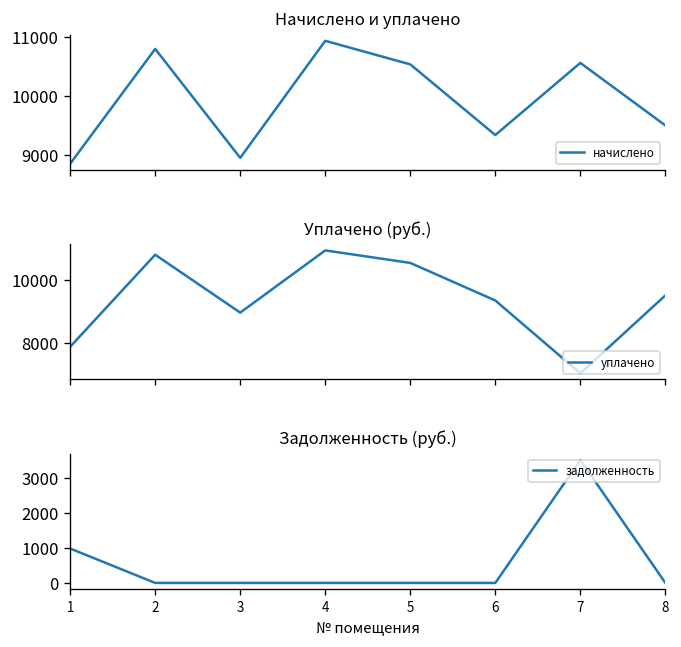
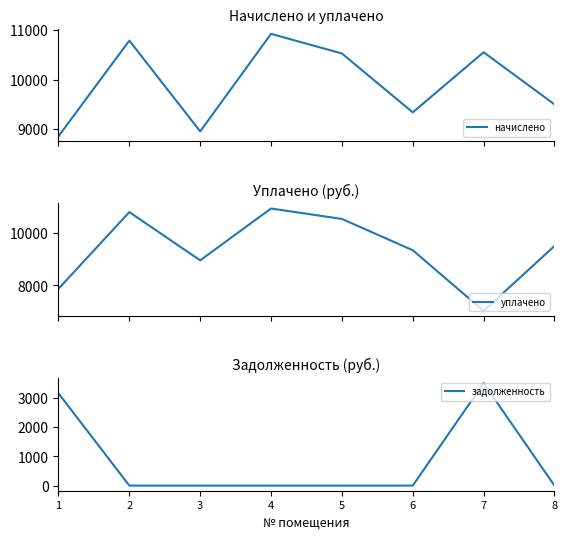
  {
    "Задолженность (руб.)": {
-     "1": 1000,
+     "1": 3200,
      "2": 0,
      "3": 0,
      "4": 0,
      "5": 0,
      "6": 0,
      "8": 0
    }
  }
